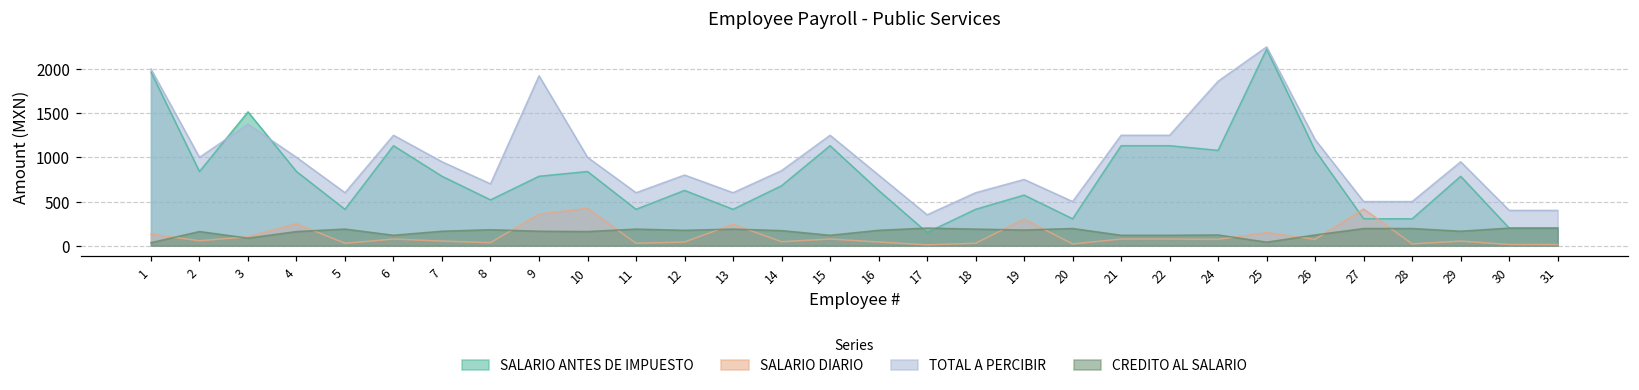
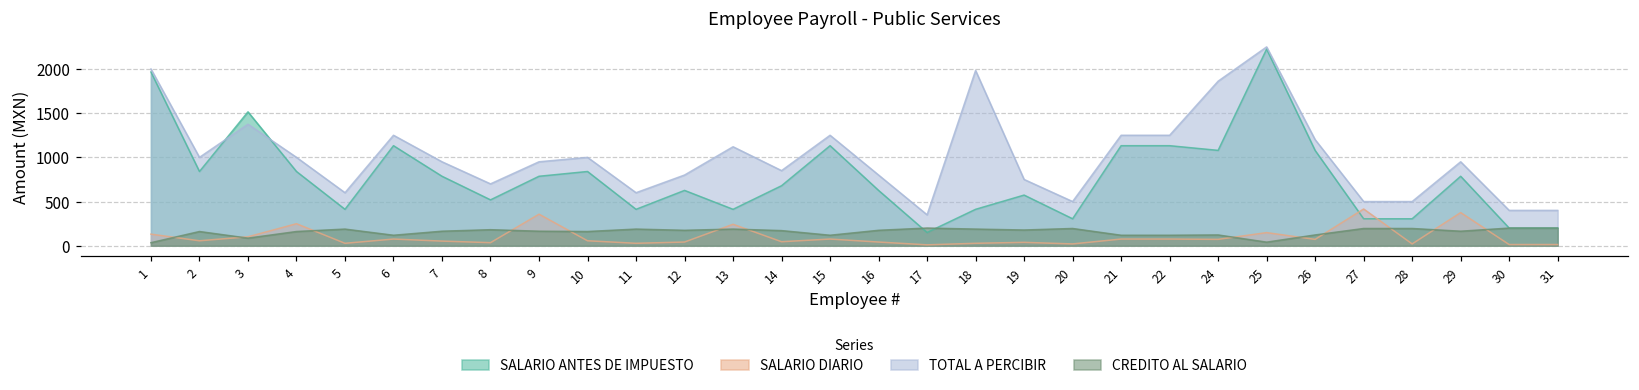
  {
    "SALARIO DIARIO": {
      "1": 100,
      "2": 100,
      "4": 200,
      "5": 0,
      "6": 100,
      "7": 100,
      "8": 0,
      "9": 400,
-     "10": 400,
+     "10": 100,
      "11": 0,
      "12": 0,
      "13": 200,
      "14": 0,
      "15": 100,
      "16": 0,
      "17": 0,
      "18": 0,
-     "19": 300,
+     "19": 0,
      "20": 0,
      "21": 100,
      "22": 100,
      "24": 100,
      "25": 100,
      "26": 100,
      "27": 400,
      "28": 0,
-     "29": 100,
+     "29": 400,
      "30": 0,
      "31": 0
    },
    "TOTAL A PERCIBIR": {
      "1": 2000,
      "2": 1000,
      "3": 1400,
      "4": 1000,
      "5": 600,
      "6": 1300,
      "7": 1000,
      "8": 700,
-     "9": 1900,
+     "9": 1000,
      "10": 1000,
      "11": 600,
      "12": 800,
-     "13": 600,
+     "13": 1100,
      "14": 900,
      "15": 1300,
      "16": 800,
      "17": 400,
-     "18": 600,
+     "18": 2000,
      "19": 800,
      "20": 500,
      "21": 1300,
      "22": 1300,
      "24": 1900,
      "26": 1200,
      "27": 500,
      "28": 500,
      "29": 1000,
      "30": 400,
      "31": 400
    }
  }
